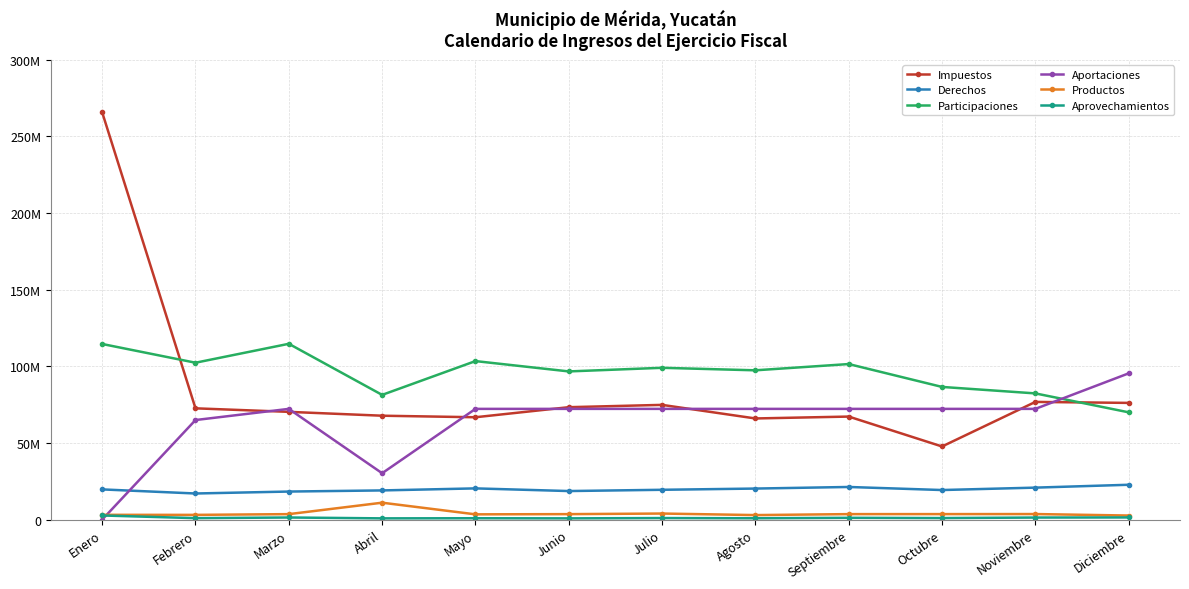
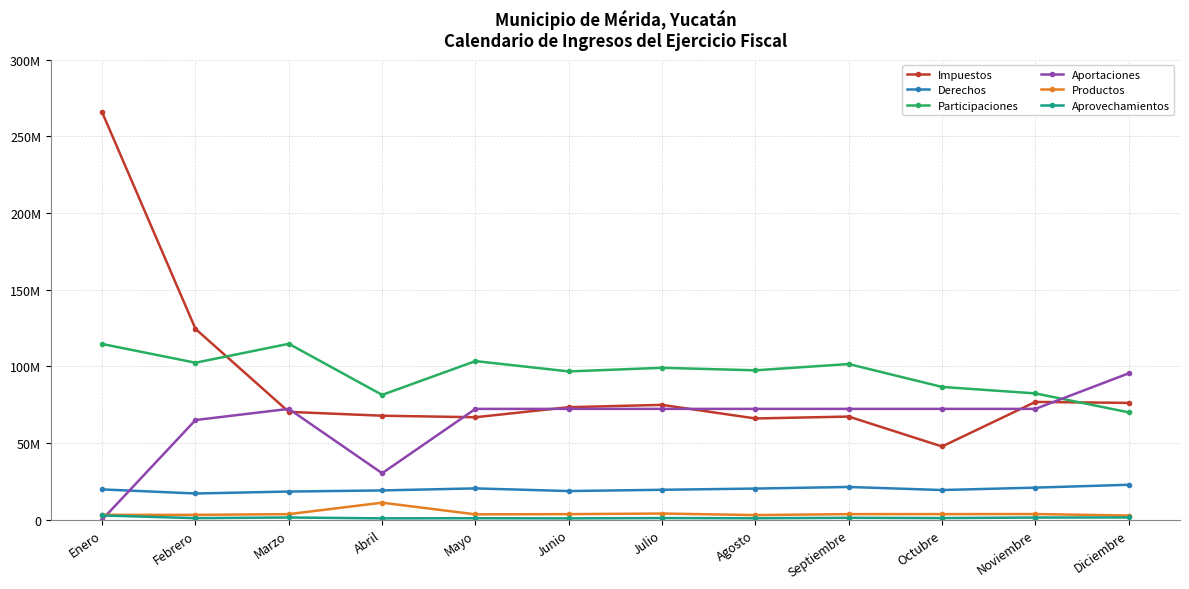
  {
    "Impuestos": {
      "Enero": 266000000,
-     "Febrero": 73000000,
+     "Febrero": 124000000,
      "Marzo": 70000000,
      "Abril": 68000000,
      "Mayo": 67000000,
      "Julio": 75000000,
      "Agosto": 66000000,
      "Septiembre": 67000000,
      "Octubre": 48000000,
      "Noviembre": 77000000,
      "Diciembre": 76000000
    },
    "Derechos": {
      "Enero": 20000000,
      "Febrero": 17000000,
      "Marzo": 18000000,
      "Abril": 19000000,
      "Mayo": 20000000,
      "Junio": 19000000,
      "Julio": 19000000,
      "Agosto": 20000000,
      "Septiembre": 21000000,
      "Octubre": 19000000,
      "Noviembre": 21000000,
      "Diciembre": 23000000
    },
    "Aportaciones": {
      "Enero": 0,
      "Febrero": 65000000,
      "Marzo": 72000000,
      "Abril": 30000000,
      "Mayo": 72000000,
      "Julio": 72000000,
      "Agosto": 72000000,
      "Septiembre": 72000000,
      "Octubre": 72000000,
      "Noviembre": 72000000,
      "Diciembre": 95000000
    },
    "Productos": {
      "Febrero": 3000000,
      "Marzo": 4000000,
      "Abril": 11000000,
      "Mayo": 3000000,
      "Junio": 4000000,
      "Julio": 4000000,
      "Agosto": 3000000,
      "Septiembre": 4000000,
      "Octubre": 4000000,
      "Noviembre": 4000000
    }
  }
